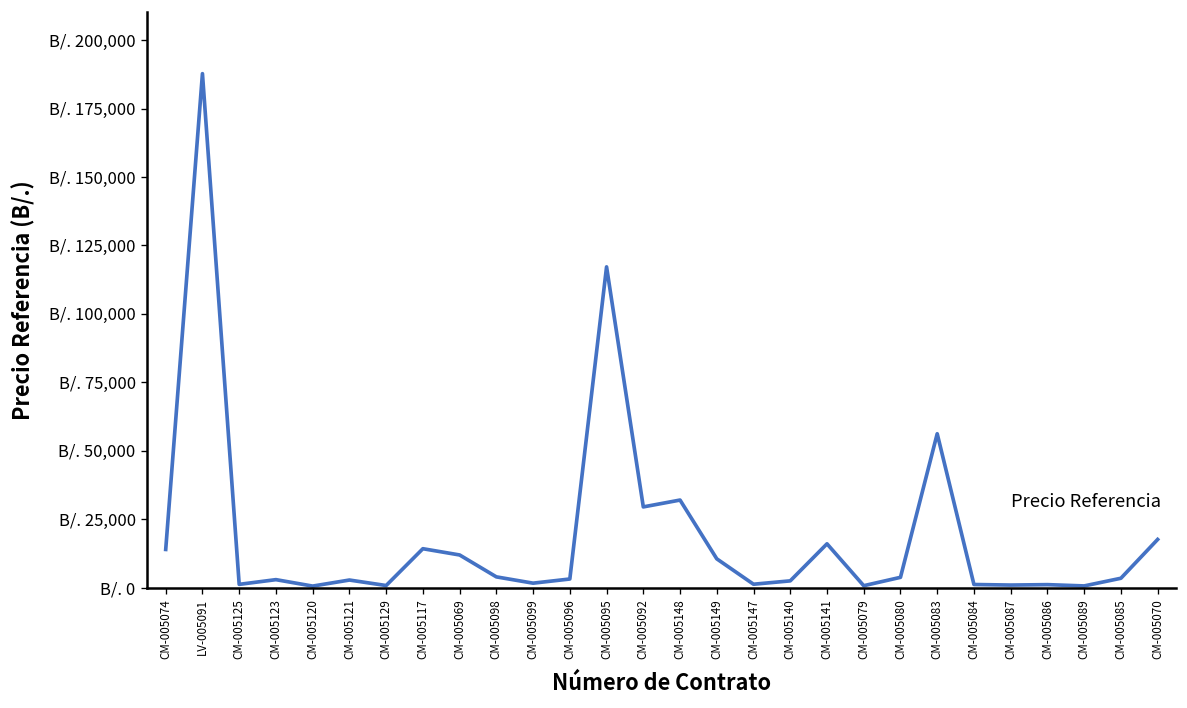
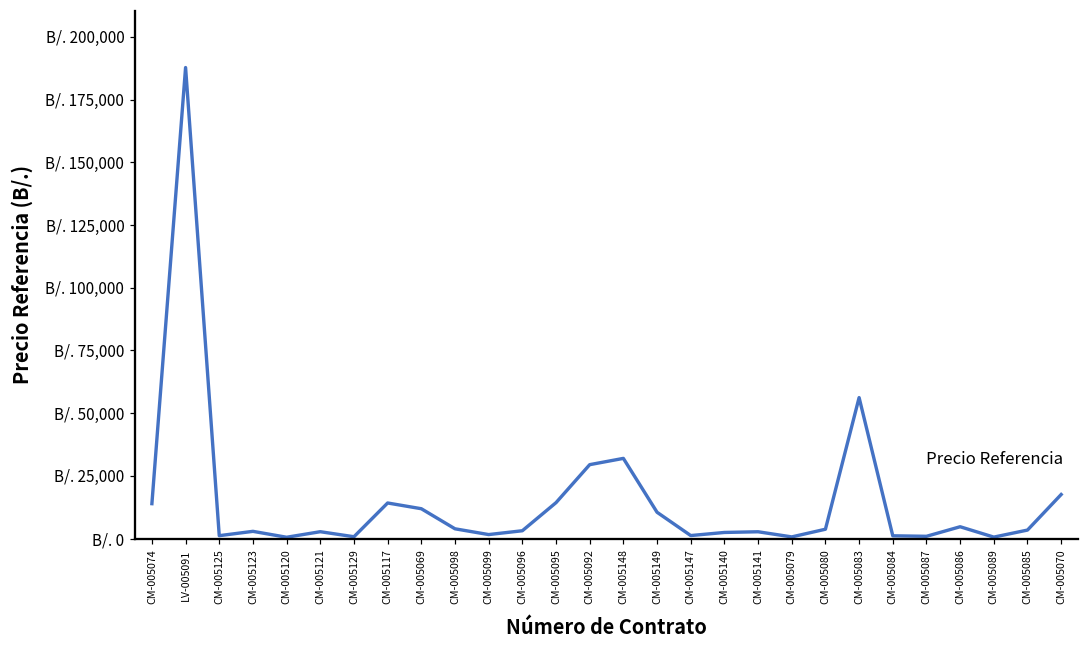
  {
    "CM-005074": "B/. 14,000",
    "LV-005091": "B/. 188,000",
    "CM-005125": "B/. 1,000",
    "CM-005123": "B/. 3,000",
    "CM-005120": "B/. 1,000",
    "CM-005121": "B/. 3,000",
    "CM-005129": "B/. 1,000",
    "CM-005117": "B/. 14,000",
    "CM-005069": "B/. 12,000",
    "CM-005098": "B/. 4,000",
    "CM-005099": "B/. 2,000",
    "CM-005096": "B/. 3,000",
-   "CM-005095": "B/. 117,000",
+   "CM-005095": "B/. 14,000",
    "CM-005092": "B/. 29,000",
    "CM-005148": "B/. 32,000",
    "CM-005149": "B/. 11,000",
    "CM-005147": "B/. 1,000",
    "CM-005140": "B/. 2,000",
-   "CM-005141": "B/. 16,000",
+   "CM-005141": "B/. 3,000",
    "CM-005079": "B/. 1,000",
    "CM-005080": "B/. 4,000",
    "CM-005083": "B/. 56,000",
    "CM-005084": "B/. 1,000",
    "CM-005087": "B/. 1,000",
-   "CM-005086": "B/. 1,000",
+   "CM-005086": "B/. 5,000",
    "CM-005089": "B/. 1,000",
    "CM-005085": "B/. 3,000",
    "CM-005070": "B/. 18,000"
  }
